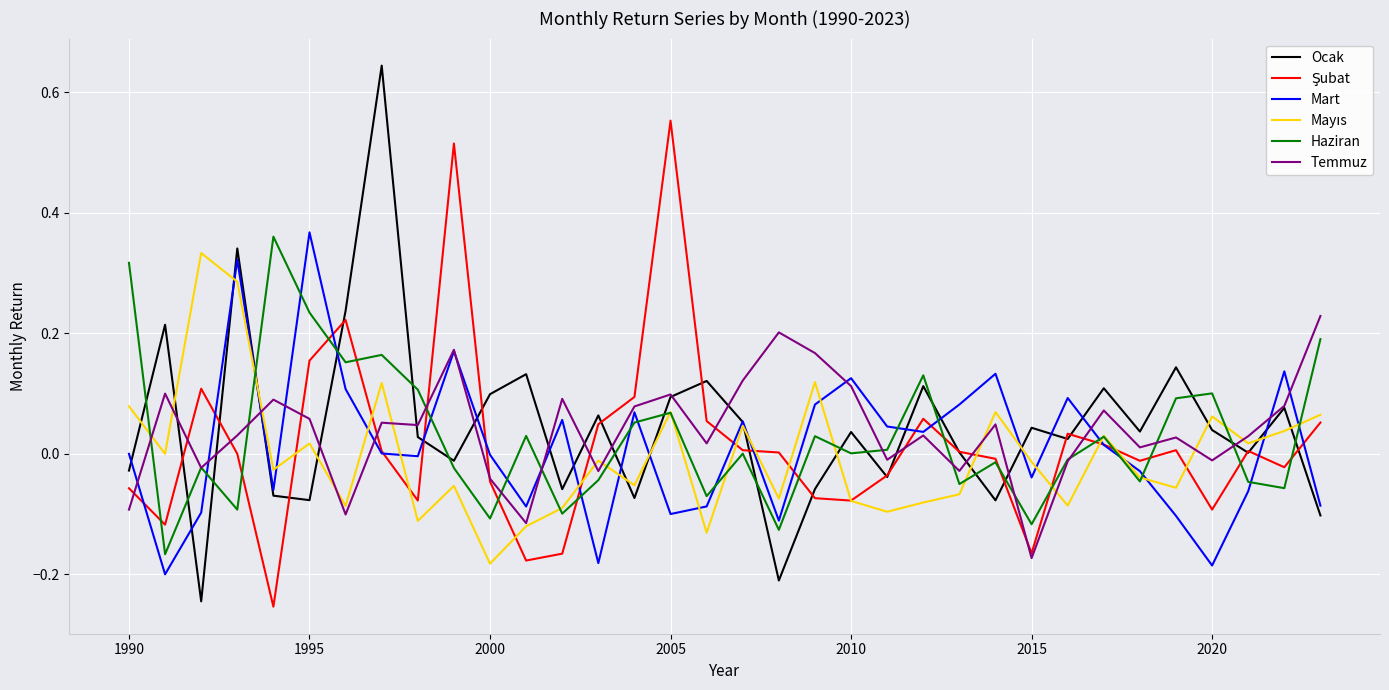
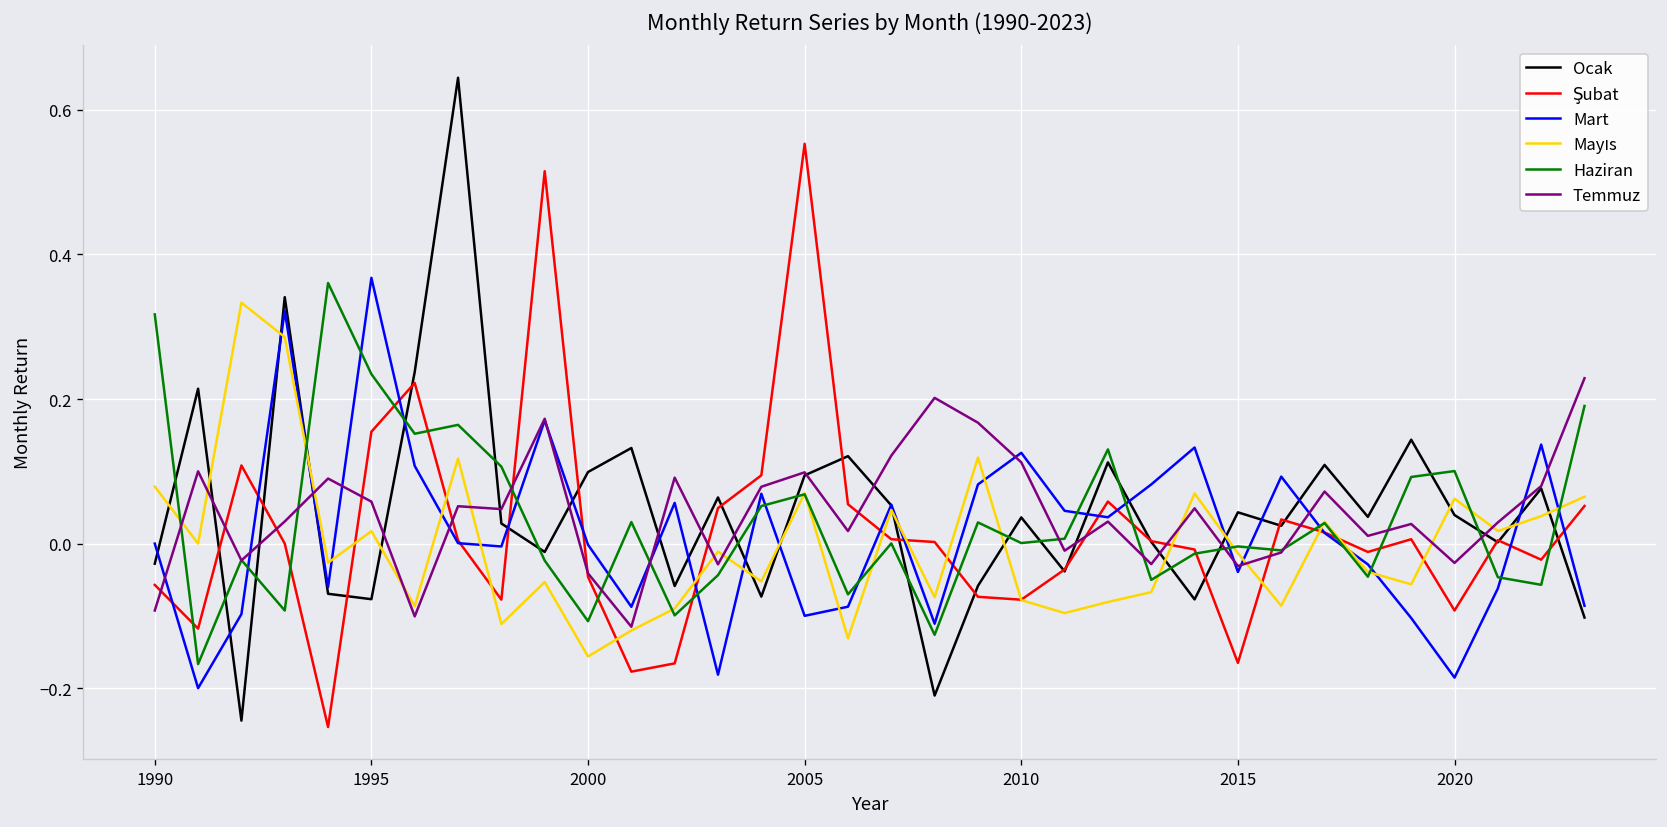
  {
    "Ocak": {
      "1990": -0.03,
      "1995": -0.08,
      "2000": 0.10,
      "2005": 0.09,
      "2010": 0.04,
      "2015": 0.04,
      "2020": 0.04
    },
    "Şubat": {
      "1990": -0.06,
      "1995": 0.15,
      "2000": -0.05,
      "2005": 0.55,
      "2015": -0.17,
      "2020": -0.09
    },
    "Mart": {
      "1990": 0.00,
      "1995": 0.37,
      "2000": 0.00,
      "2005": -0.10,
      "2010": 0.13,
      "2015": -0.04,
      "2020": -0.19
    },
    "Mayıs": {
      "1990": 0.08,
      "1995": 0.02,
-     "2000": -0.18,
+     "2000": -0.16,
      "2015": -0.01,
      "2020": 0.06
    },
    "Haziran": {
      "1990": 0.32,
      "1995": 0.23,
      "2000": -0.11,
      "2010": 0.00,
-     "2015": -0.12,
+     "2015": 0.00,
      "2020": 0.10
    },
    "Temmuz": {
      "1990": -0.09,
      "1995": 0.06,
      "2000": -0.04,
      "2005": 0.10,
      "2010": 0.11,
-     "2015": -0.17,
-     "2020": -0.01
+     "2015": -0.03,
+     "2020": -0.03
    }
  }
